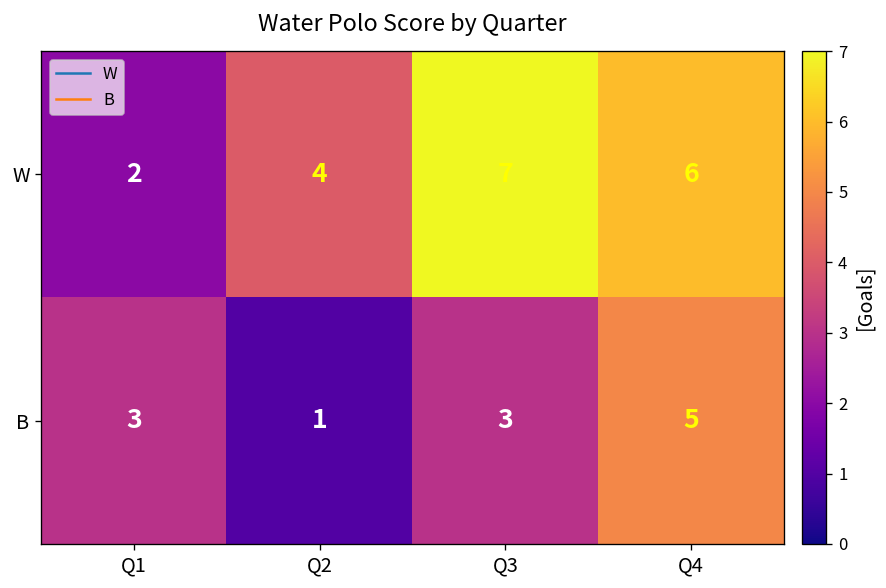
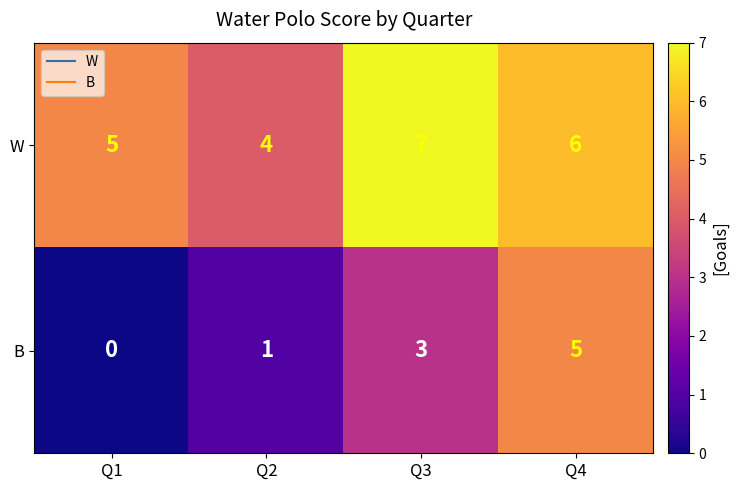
  {
    "W": {
-     "Q1": 2,
+     "Q1": 5,
      "Q2": 4,
      "Q4": 6
    },
    "B": {
-     "Q1": 3,
+     "Q1": 0,
      "Q2": 1,
      "Q3": 3,
      "Q4": 5
    }
  }
